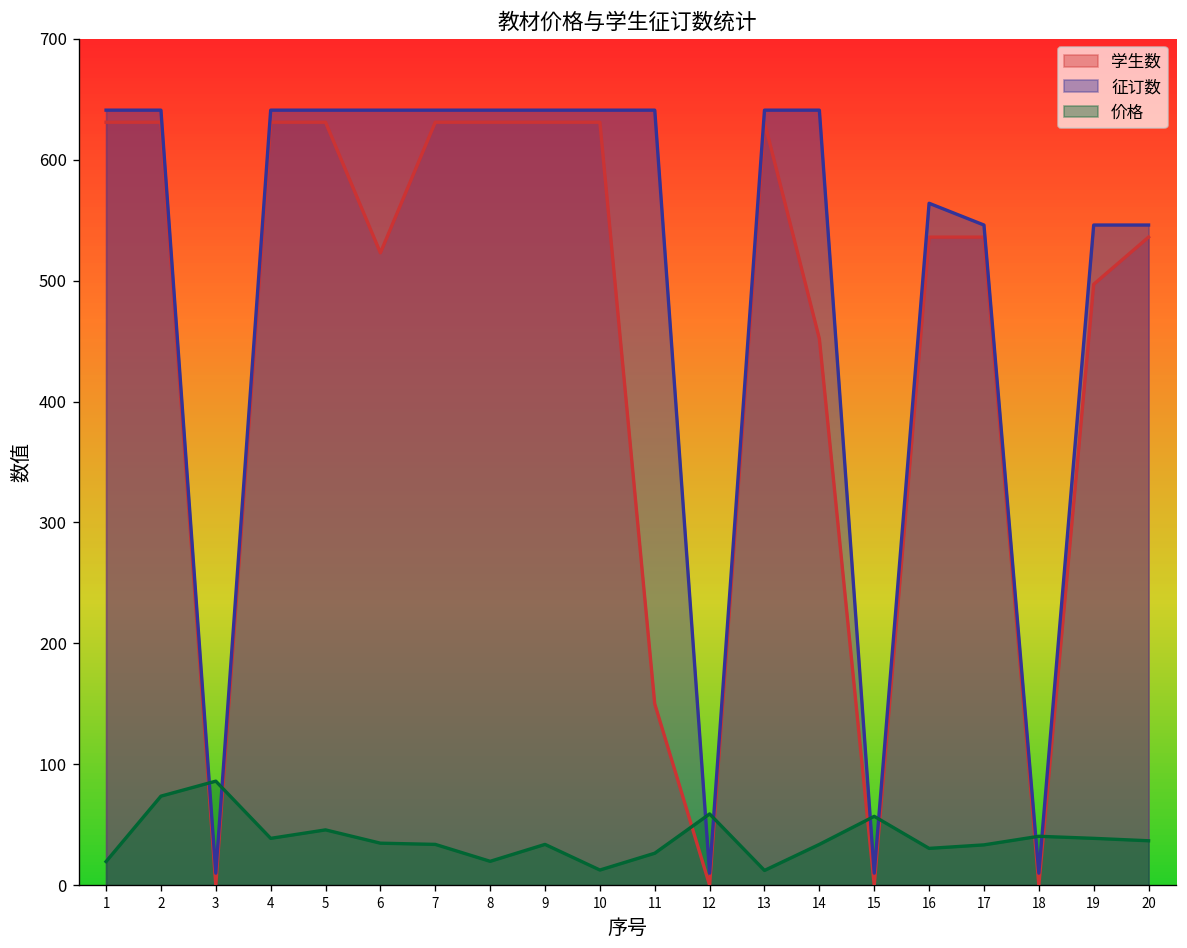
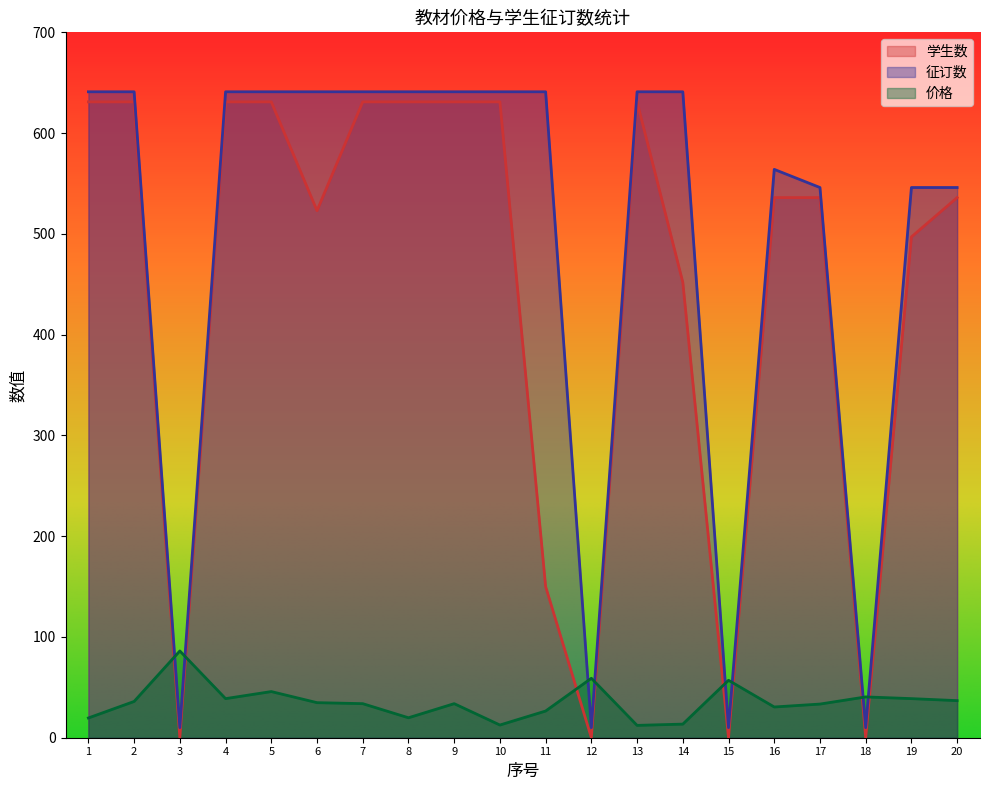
  {
    "学生数": {
      "1": 631,
      "2": 631,
      "3": 0,
      "4": 631,
      "5": 631,
      "6": 523,
      "7": 631,
      "8": 631,
      "9": 631,
      "10": 631,
      "11": 150,
      "12": 0,
      "13": 631,
      "14": 452,
      "15": 0,
      "16": 536,
      "17": 536,
      "18": 0,
      "19": 497,
      "20": 536
    },
    "征订数": {
      "1": 641,
      "2": 641,
      "3": 10,
      "4": 641,
      "5": 641,
      "6": 641,
      "7": 641,
      "8": 641,
      "9": 641,
      "10": 641,
      "11": 641,
      "12": 10,
      "13": 641,
      "14": 641,
      "15": 10,
      "16": 564,
      "17": 546,
      "18": 10,
      "19": 546,
      "20": 546
    },
    "价格": {
      "1": 20,
-     "2": 74,
+     "2": 36,
      "3": 86,
      "4": 39,
      "5": 46,
      "6": 35,
      "7": 34,
      "8": 20,
      "9": 34,
      "10": 13,
      "11": 27,
      "12": 59,
      "13": 12,
-     "14": 34,
+     "14": 14,
      "15": 57,
      "16": 31,
      "17": 33,
      "18": 41,
      "19": 39,
      "20": 37
    }
  }
